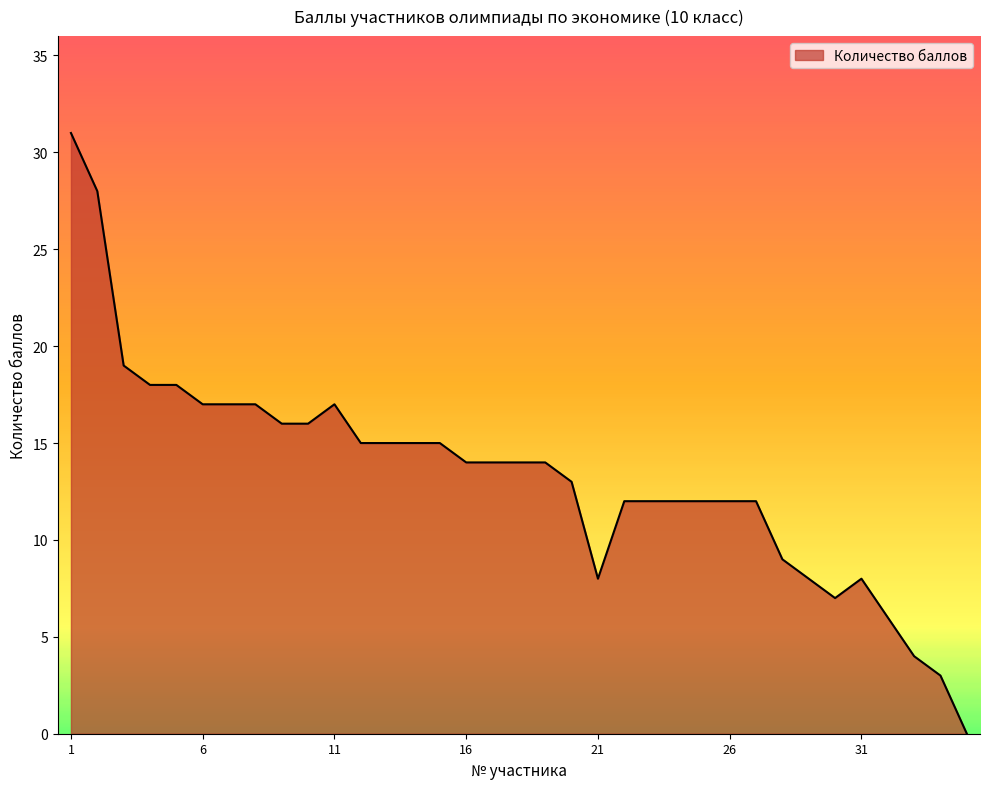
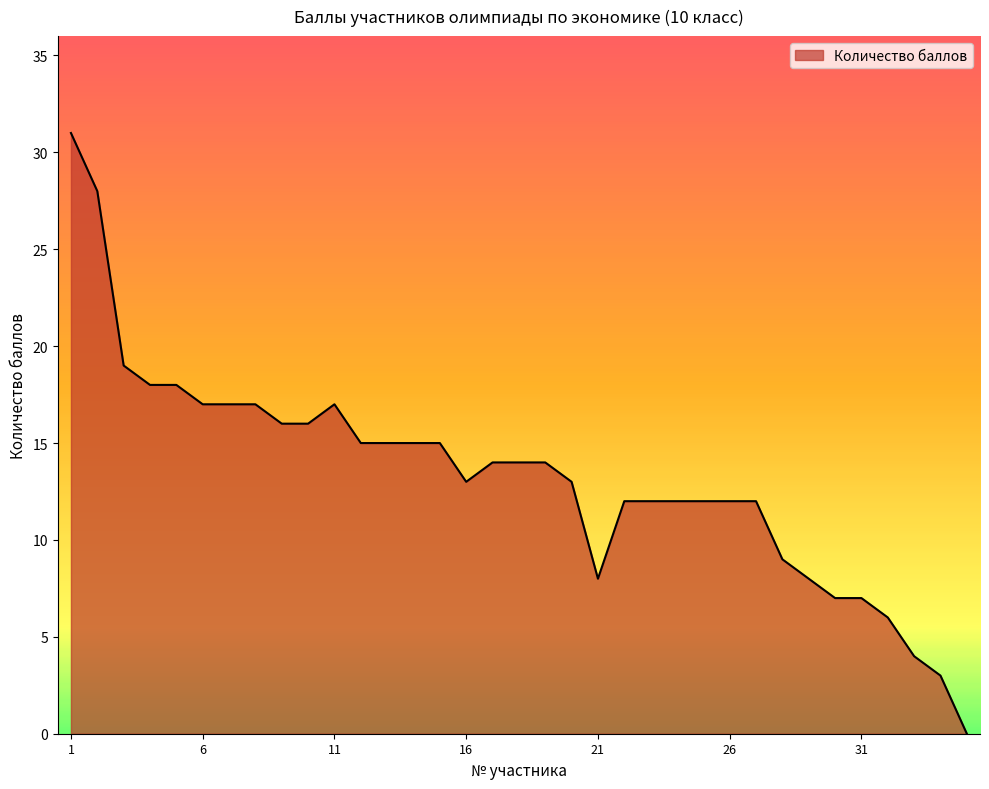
  {
    "1": 31,
    "6": 17,
    "11": 17,
-   "16": 14,
+   "16": 13,
    "21": 8,
    "26": 12,
-   "31": 8
+   "31": 7
  }
